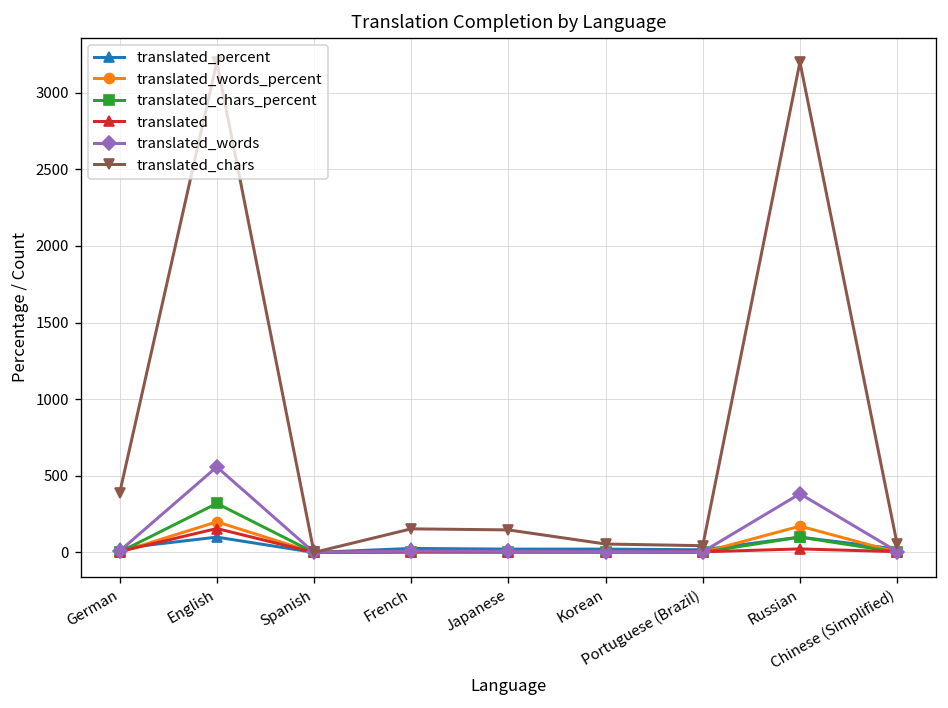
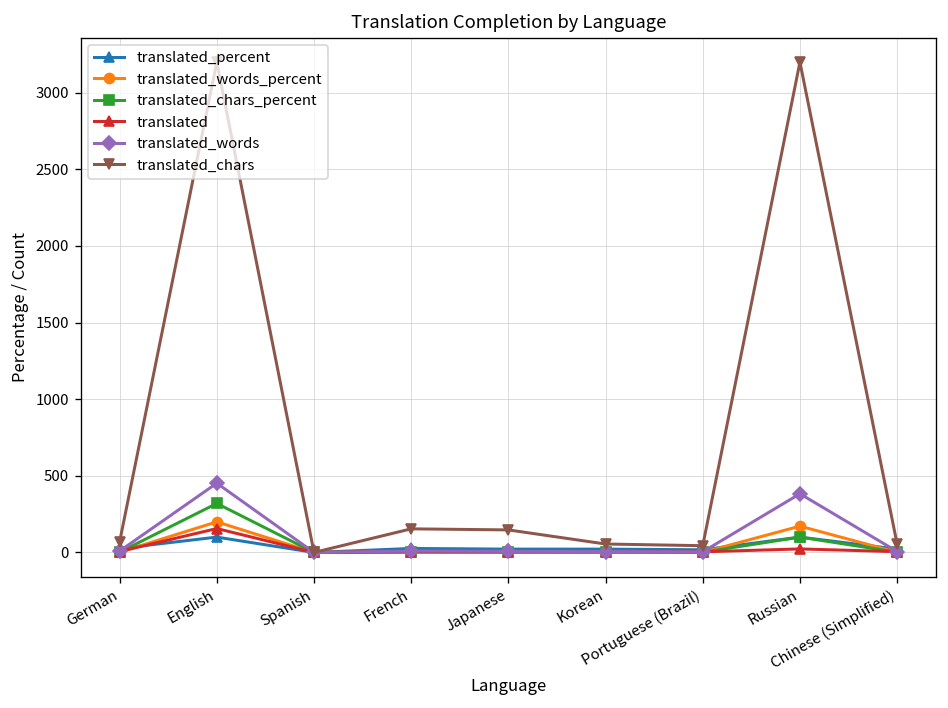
  {
    "translated_percent": {
      "English": 100
    },
    "translated_words_percent": {
      "English": 200,
      "Russian": 170
    },
    "translated_chars_percent": {
      "English": 320
    },
    "translated": {
      "English": 160,
      "Russian": 20
    },
    "translated_words": {
-     "English": 560,
+     "English": 450,
      "Russian": 380
    },
    "translated_chars": {
-     "German": 390,
+     "German": 70,
      "French": 150,
      "Japanese": 150,
      "Korean": 60,
      "Portuguese (Brazil)": 40,
      "Russian": 3200,
      "Chinese (Simplified)": 60
    }
  }
